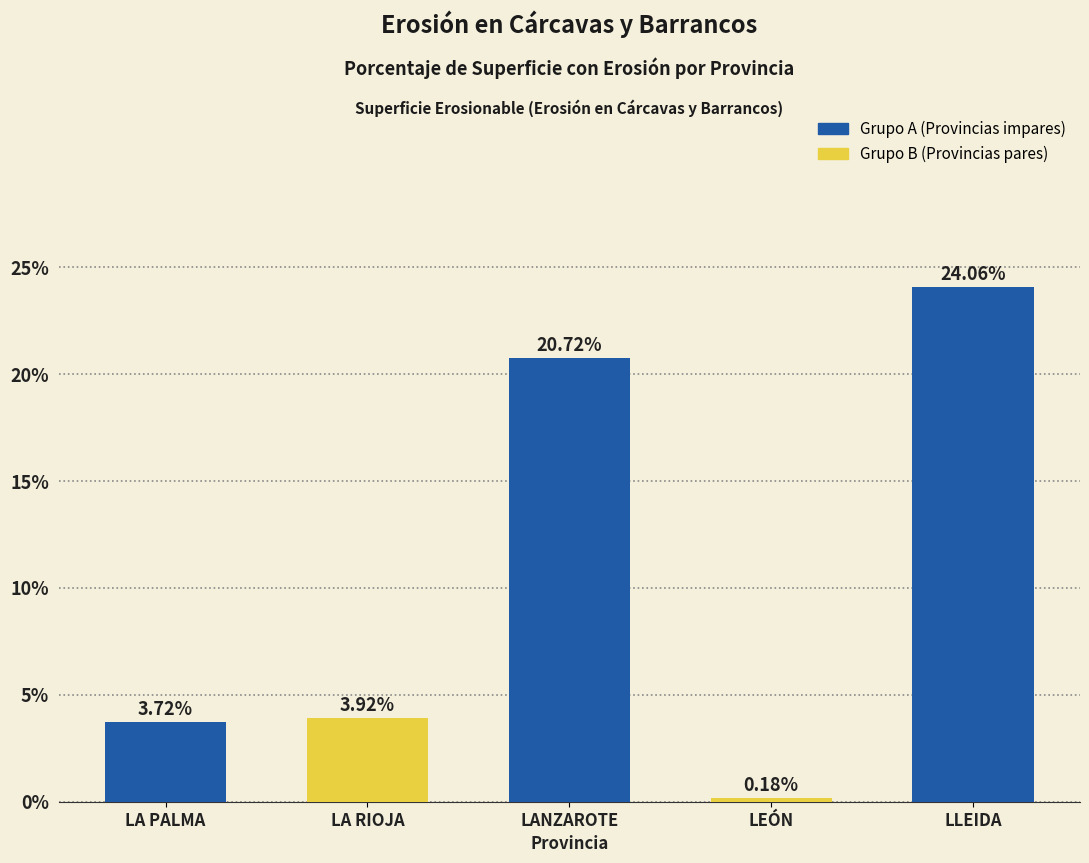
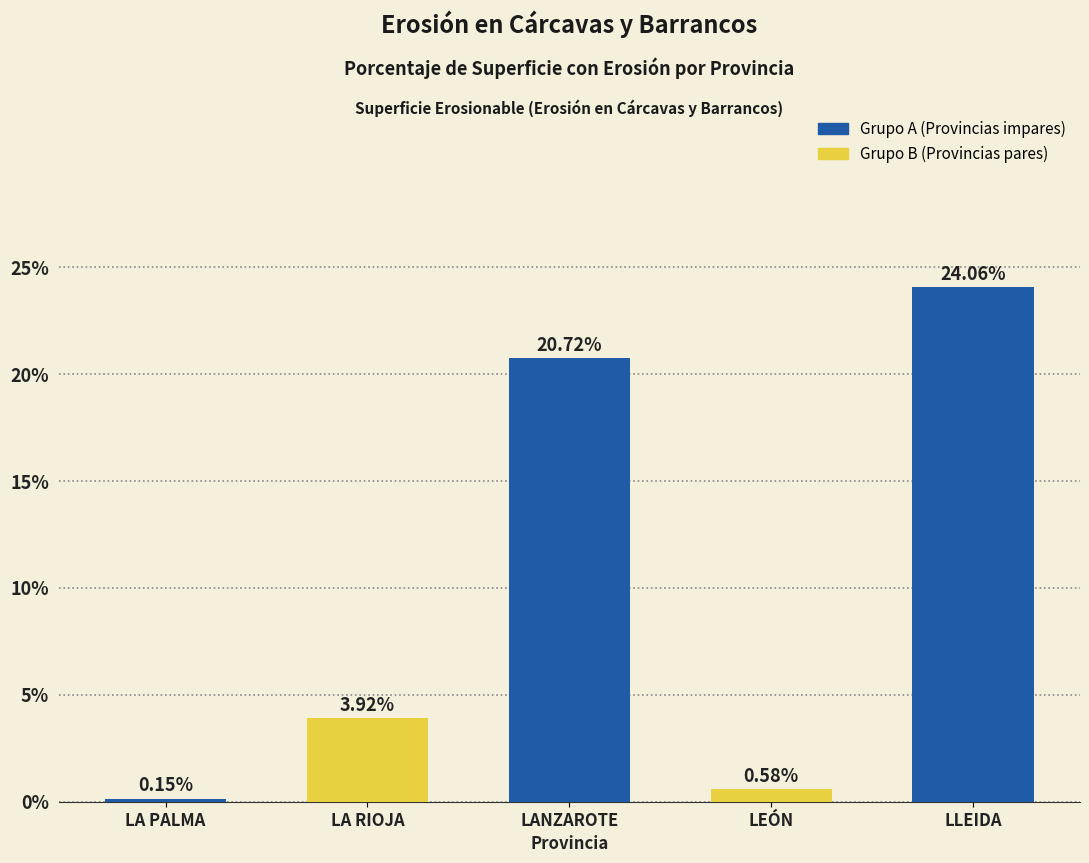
  {
-   "LA PALMA": "3.72%",
+   "LA PALMA": "0.15%",
    "LA RIOJA": "3.92%",
    "LANZAROTE": "20.72%",
-   "LEÓN": "0.18%",
+   "LEÓN": "0.58%",
    "LLEIDA": "24.06%"
  }
